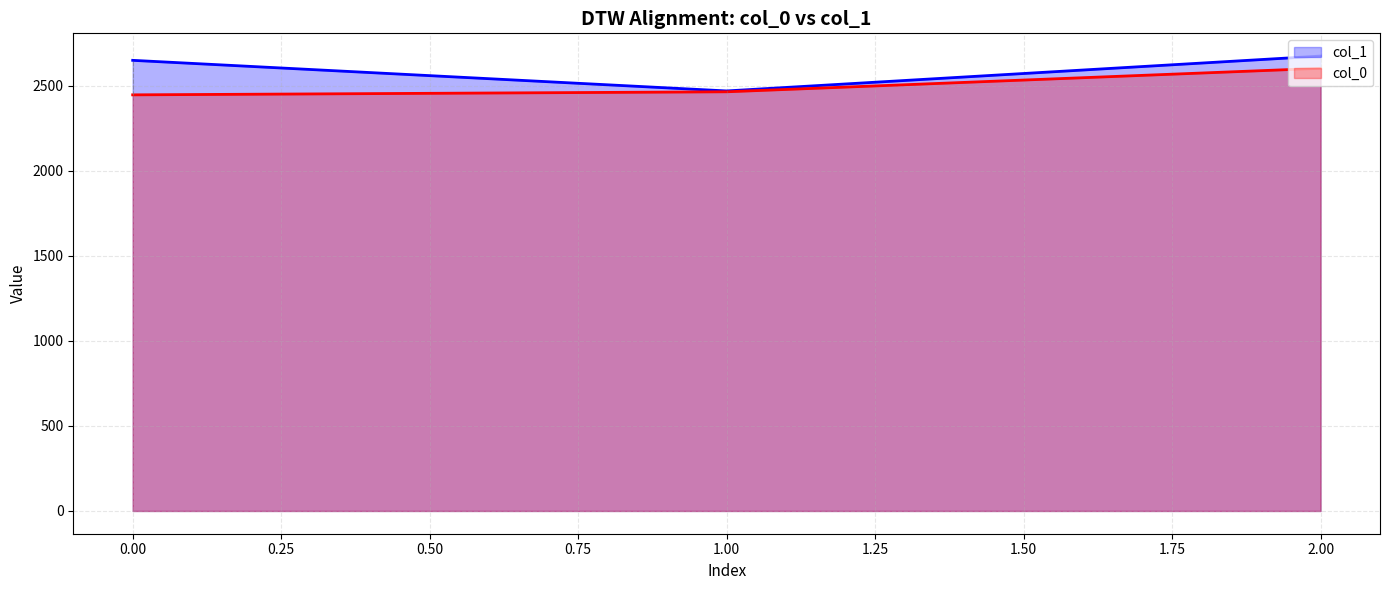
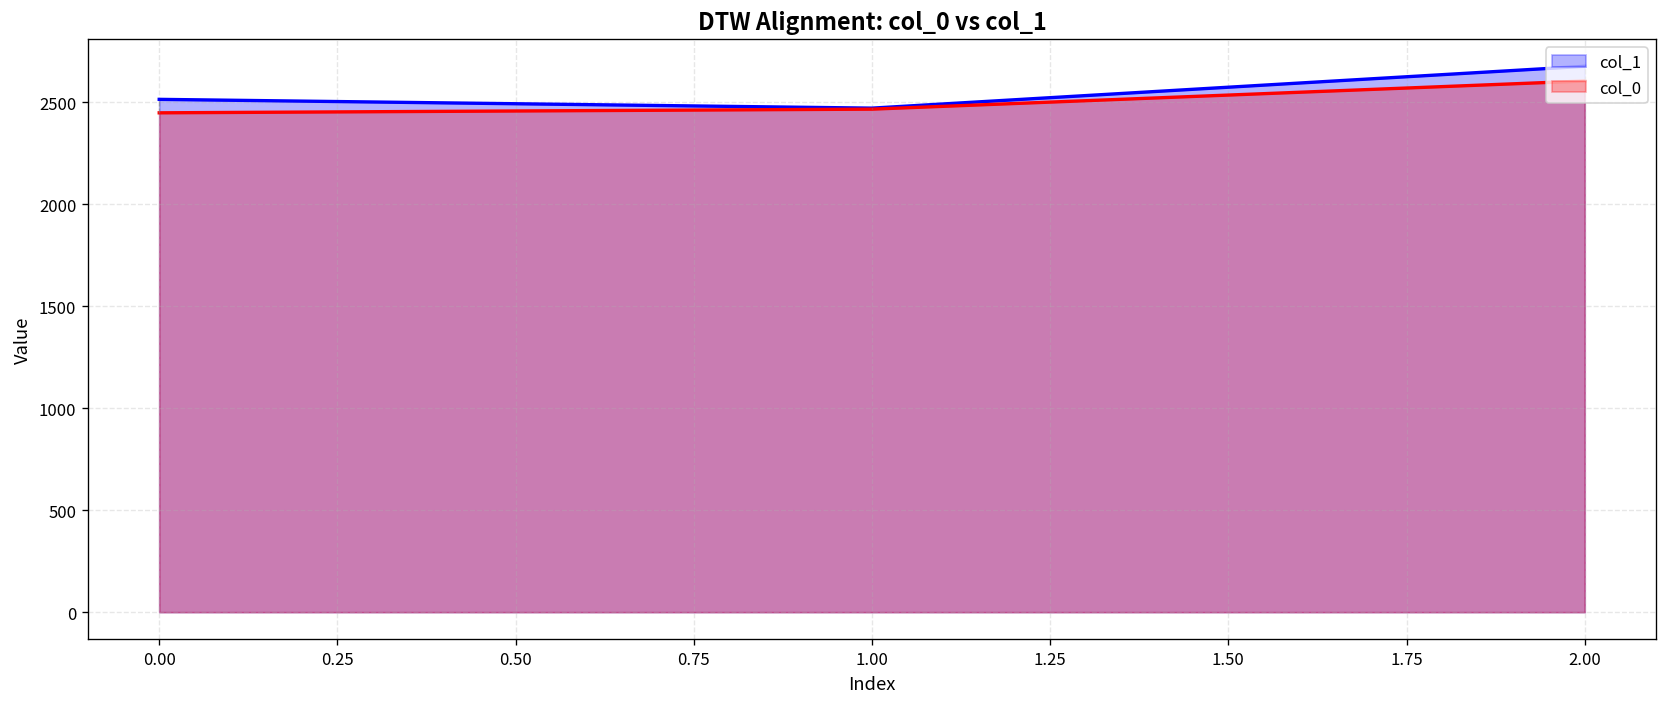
  {
    "col_1": {
-     "0.00": 2650
+     "0.00": 2510
    }
  }
